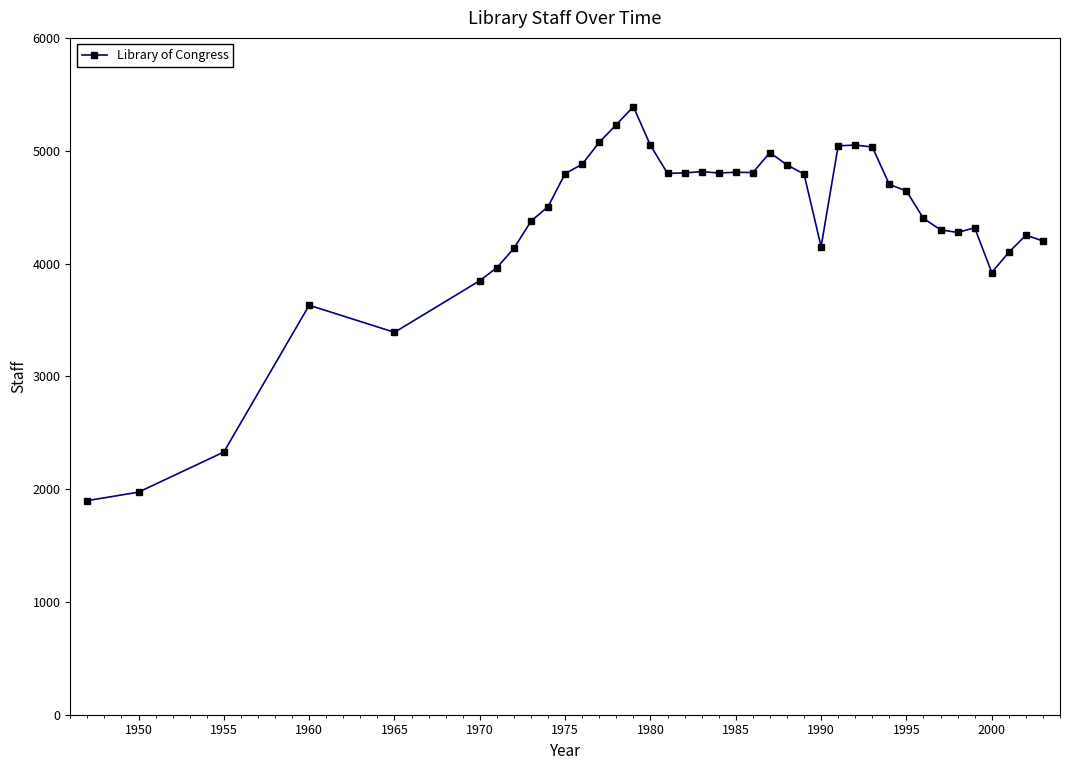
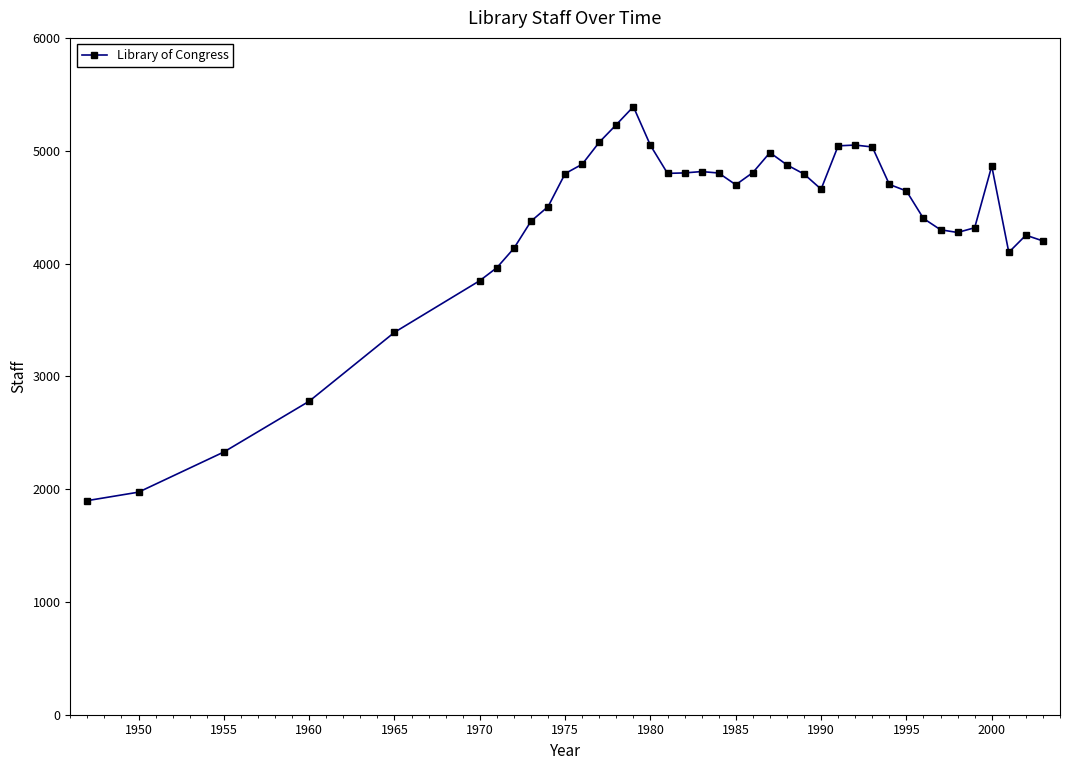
  {
    "1950": 1970,
    "1955": 2330,
-   "1960": 3630,
+   "1960": 2780,
    "1965": 3390,
    "1970": 3850,
    "1975": 4800,
    "1980": 5050,
-   "1985": 4810,
-   "1990": 4150,
+   "1985": 4700,
+   "1990": 4660,
    "1995": 4640,
-   "2000": 3920
+   "2000": 4860
  }
